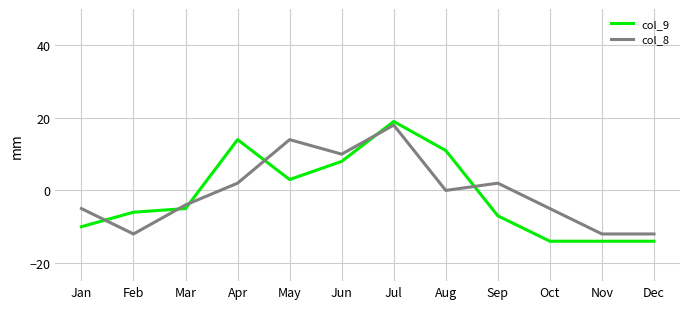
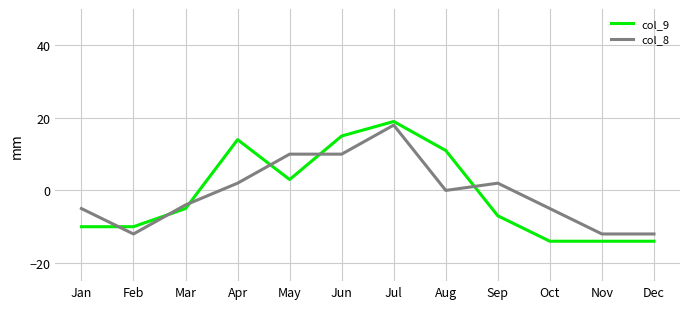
  {
    "col_9": {
      "Jan": -10,
-     "Feb": -6,
+     "Feb": -10,
      "Mar": -5,
      "Apr": 14,
      "May": 3,
-     "Jun": 8,
+     "Jun": 15,
      "Jul": 19,
      "Aug": 11,
      "Sep": -7,
      "Oct": -14,
      "Nov": -14,
      "Dec": -14
    },
    "col_8": {
      "Jan": -5,
      "Feb": -12,
      "Mar": -4,
      "Apr": 2,
-     "May": 14,
+     "May": 10,
      "Jun": 10,
      "Jul": 18,
      "Aug": 0,
      "Sep": 2,
      "Oct": -5,
      "Nov": -12,
      "Dec": -12
    }
  }
